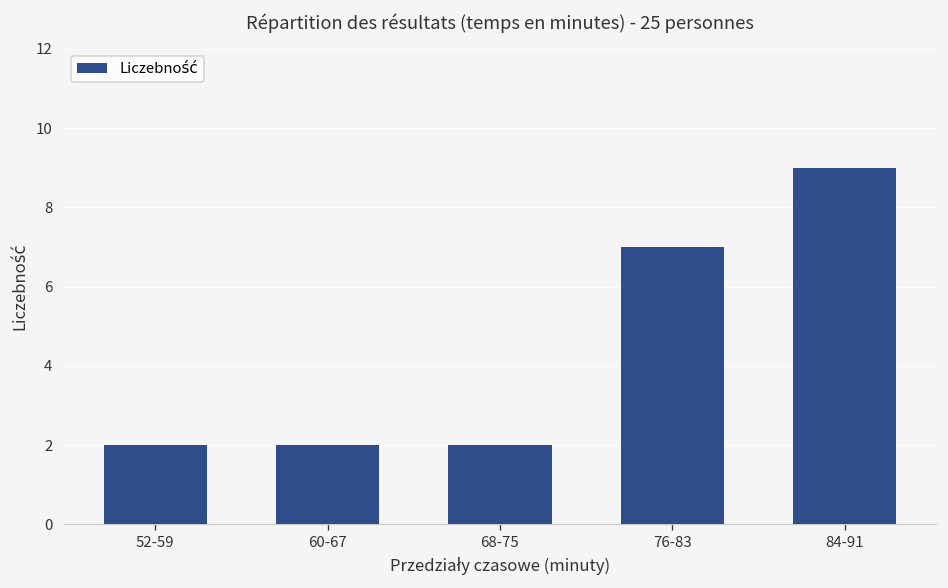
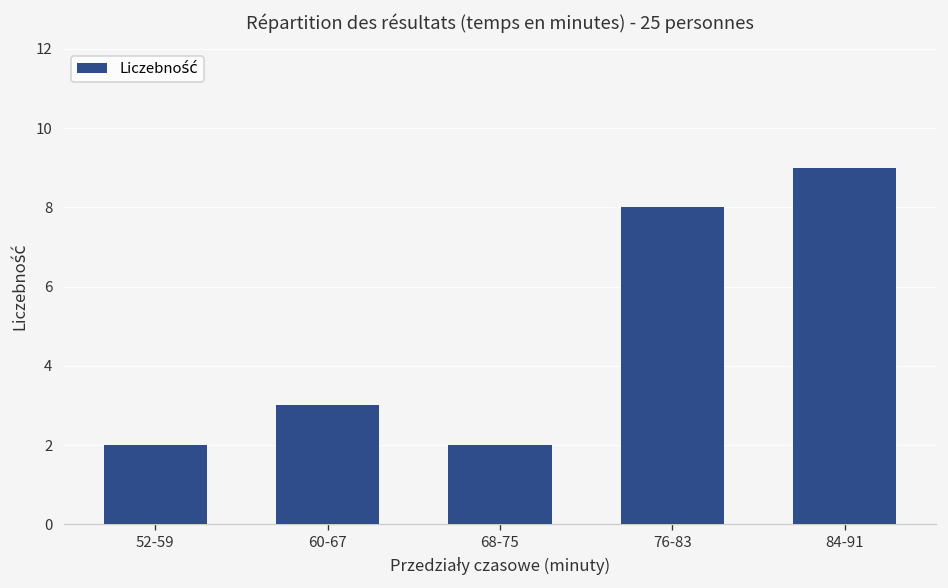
  {
    "52-59": 2,
-   "60-67": 2,
+   "60-67": 3,
    "68-75": 2,
-   "76-83": 7,
+   "76-83": 8,
    "84-91": 9
  }
